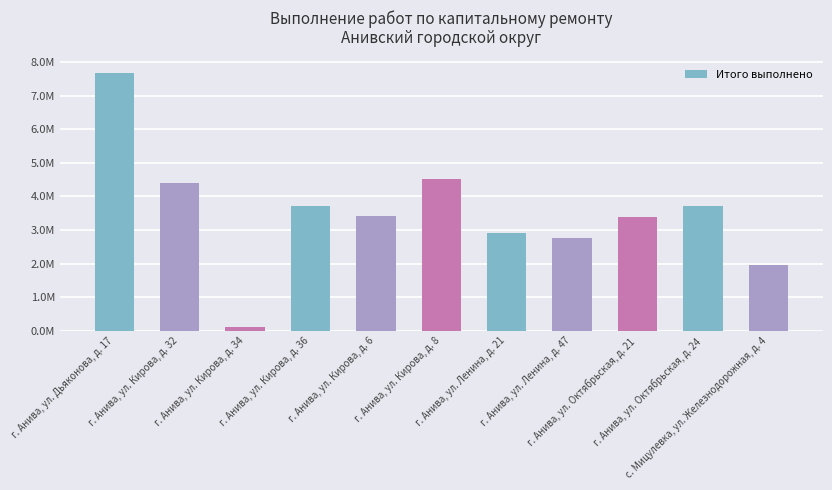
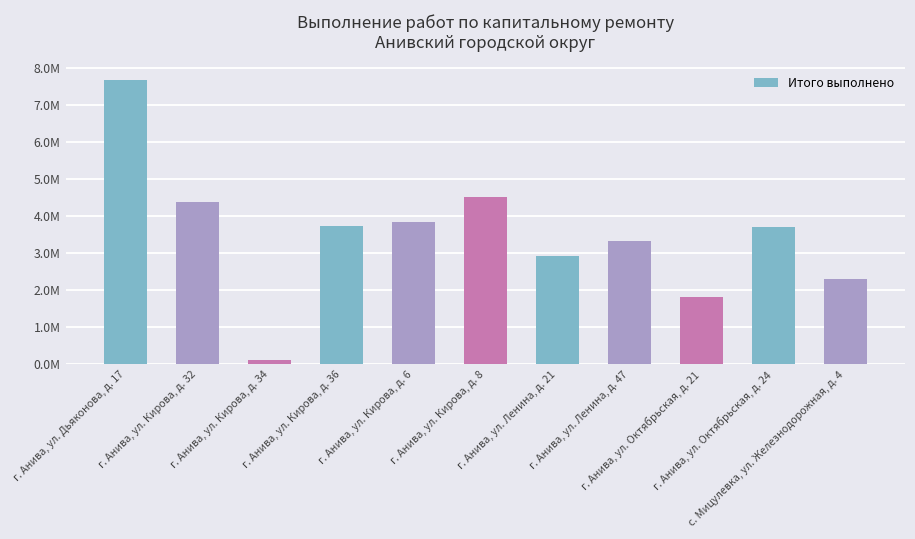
  {
    "г. Анива, ул. Дьяконова, д. 17": 7700000,
    "г. Анива, ул. Кирова, д. 32": 4400000,
    "г. Анива, ул. Кирова, д. 34": 100000,
    "г. Анива, ул. Кирова, д. 36": 3700000,
-   "г. Анива, ул. Кирова, д. 6": 3400000,
+   "г. Анива, ул. Кирова, д. 6": 3800000,
    "г. Анива, ул. Кирова, д. 8": 4500000,
    "г. Анива, ул. Ленина, д. 21": 2900000,
-   "г. Анива, ул. Ленина, д. 47": 2800000,
-   "г. Анива, ул. Октябрьская, д. 21": 3400000,
+   "г. Анива, ул. Ленина, д. 47": 3300000,
+   "г. Анива, ул. Октябрьская, д. 21": 1800000,
    "г. Анива, ул. Октябрьская, д. 24": 3700000,
-   "с. Мицулевка, ул. Железнодорожная, д. 4": 1900000
+   "с. Мицулевка, ул. Железнодорожная, д. 4": 2300000
  }
